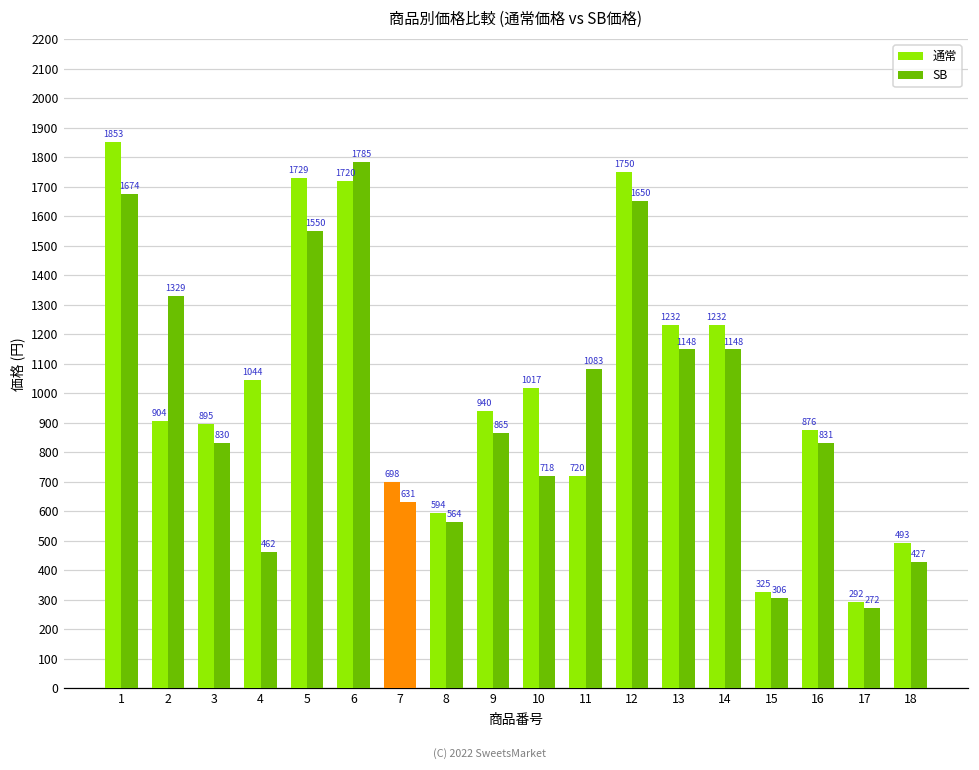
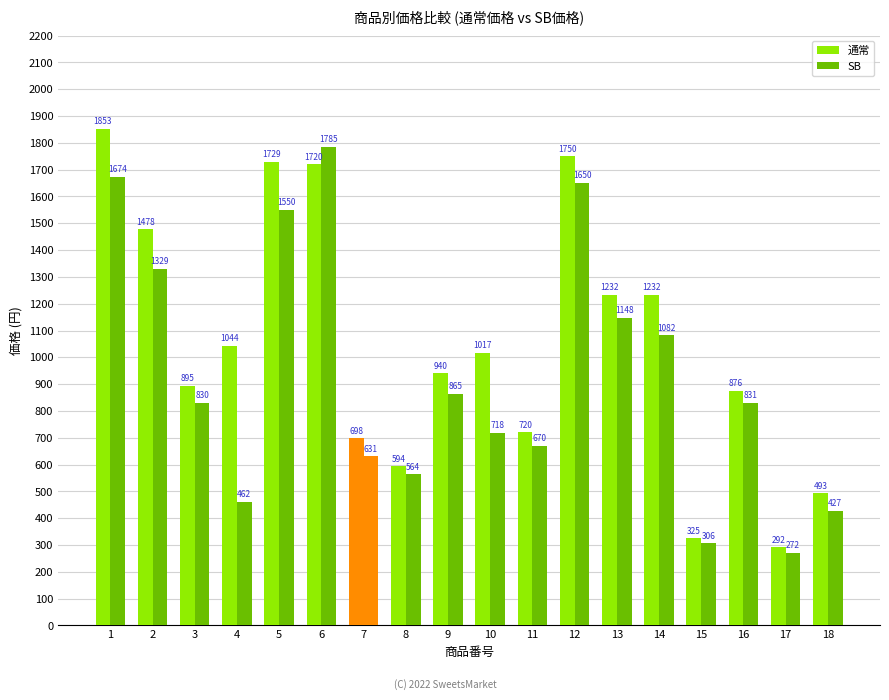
  {
    "通常": {
      "1": 1853,
-     "2": 904,
+     "2": 1478,
      "3": 895,
      "4": 1044,
      "5": 1729,
      "6": 1720,
      "7": 698,
      "8": 594,
      "9": 940,
      "10": 1017,
      "11": 720,
      "12": 1750,
      "13": 1232,
      "14": 1232,
      "15": 325,
      "16": 876,
      "17": 292,
      "18": 493
    },
    "SB": {
      "1": 1674,
      "2": 1329,
      "3": 830,
      "4": 462,
      "5": 1550,
      "6": 1785,
      "7": 631,
      "8": 564,
      "9": 865,
      "10": 718,
-     "11": 1083,
+     "11": 670,
      "12": 1650,
      "13": 1148,
-     "14": 1148,
+     "14": 1082,
      "15": 306,
      "16": 831,
      "17": 272,
      "18": 427
    }
  }
